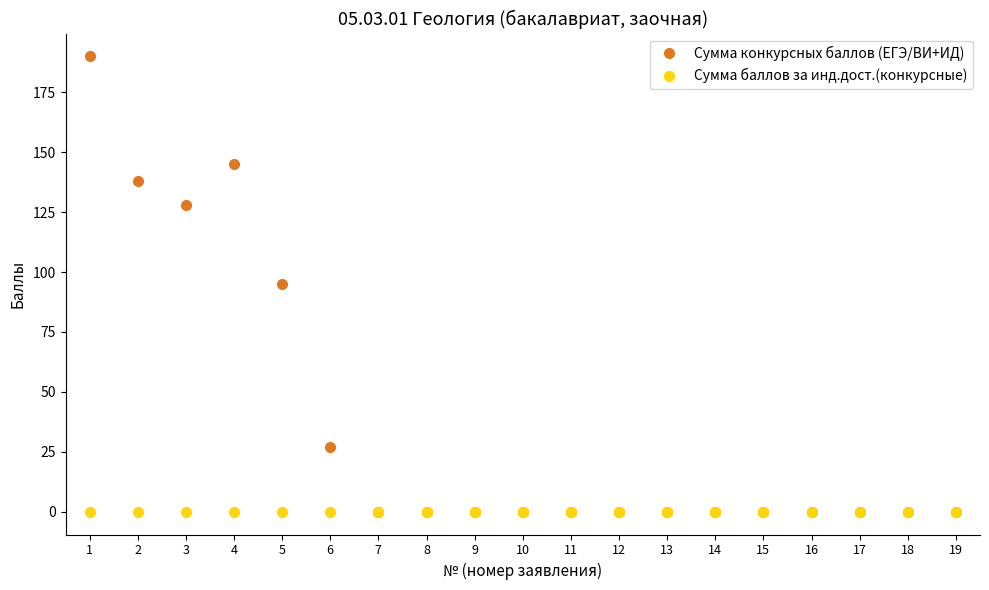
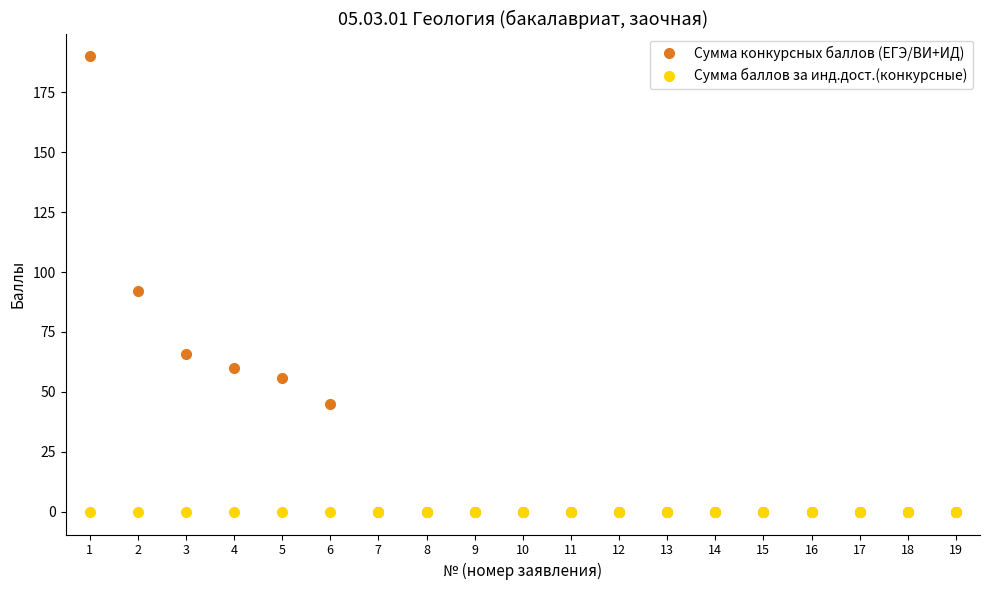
  {
    "Сумма конкурсных баллов (ЕГЭ/ВИ+ИД)": {
      "1": 190,
-     "2": 138,
-     "3": 128,
-     "4": 145,
-     "5": 95,
-     "6": 27
+     "2": 92,
+     "3": 66,
+     "4": 60,
+     "5": 56,
+     "6": 45
    },
    "Сумма баллов за инд.дост.(конкурсные)": {
      "1": 0,
      "2": 0,
      "3": 0,
      "4": 0,
      "5": 0,
      "6": 0
    }
  }
